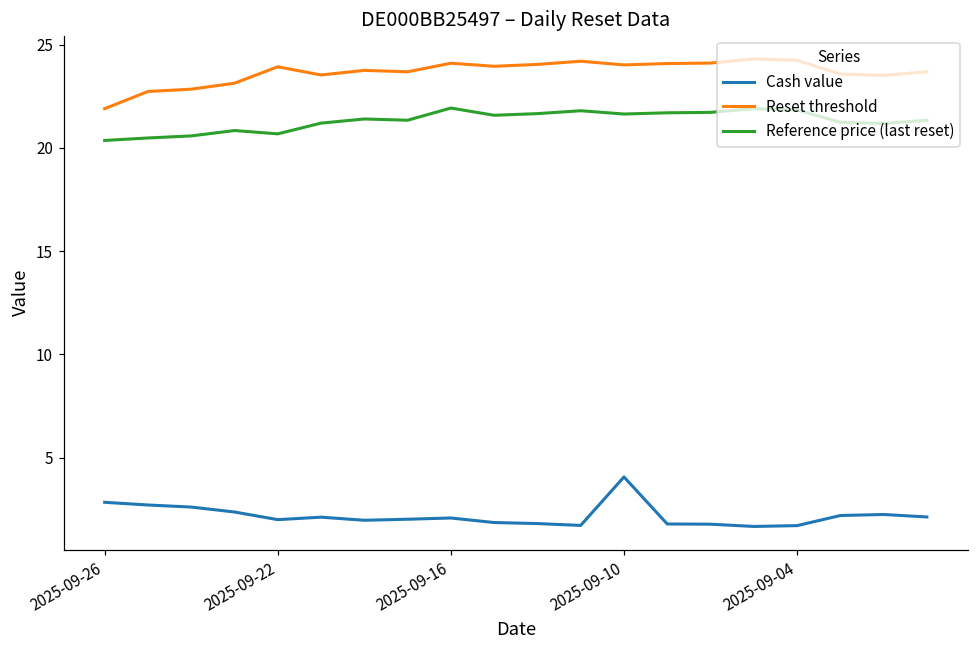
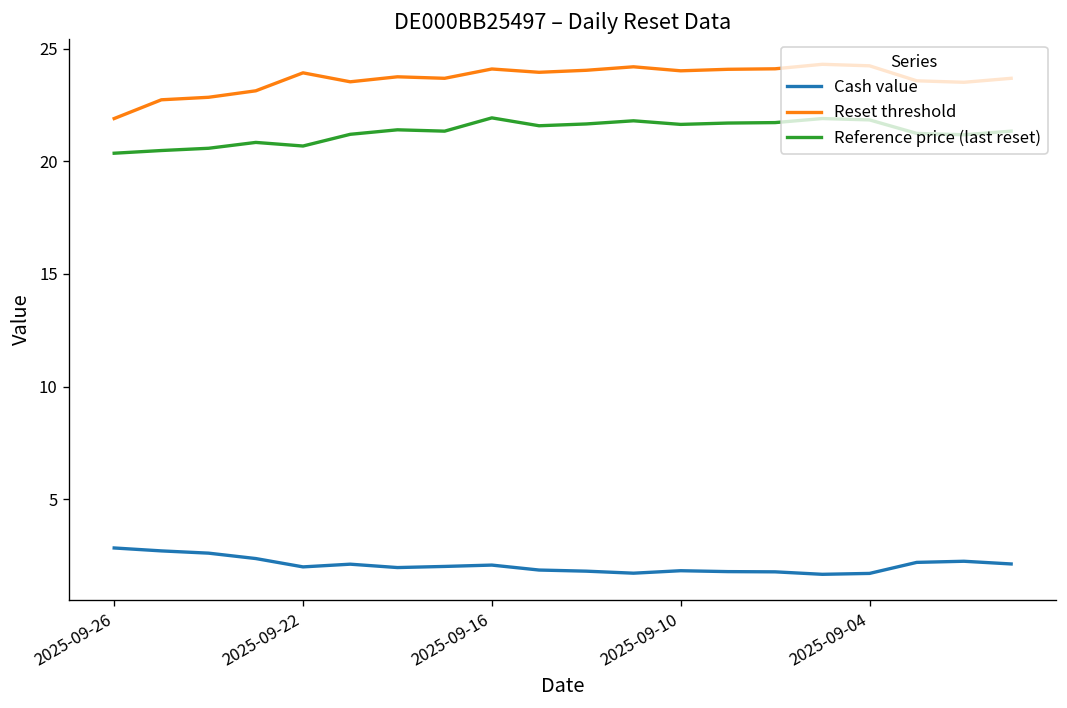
  {
    "Cash value": {
      "2025-09-26": 2.8,
      "2025-09-22": 2.0,
      "2025-09-16": 2.1,
-     "2025-09-10": 4.1,
+     "2025-09-10": 1.8,
      "2025-09-04": 1.7
    },
    "Reset threshold": {
      "2025-09-26": 21.9,
      "2025-09-22": 23.9,
      "2025-09-16": 24.1,
      "2025-09-10": 24.0
    },
    "Reference price (last reset)": {
      "2025-09-26": 20.4,
      "2025-09-22": 20.7,
      "2025-09-16": 21.9,
      "2025-09-10": 21.6
    }
  }
